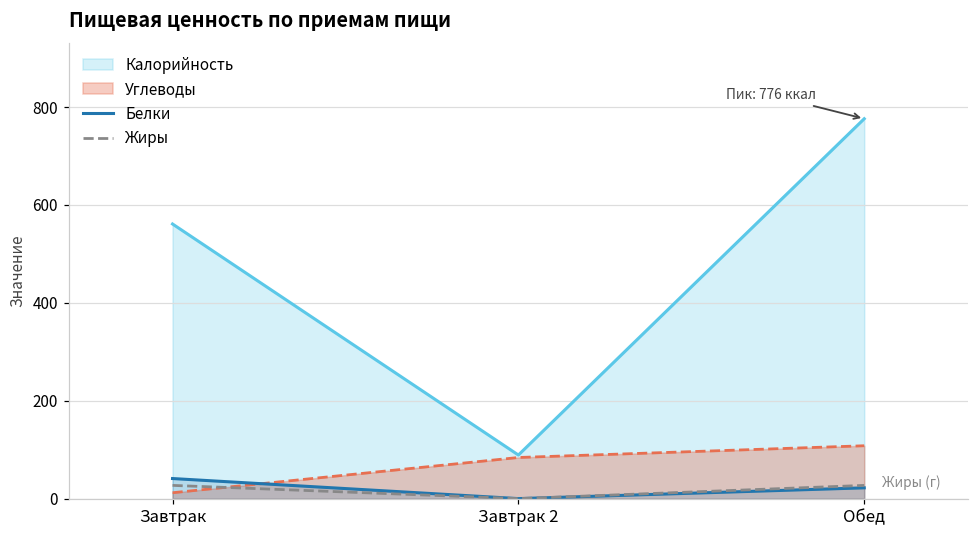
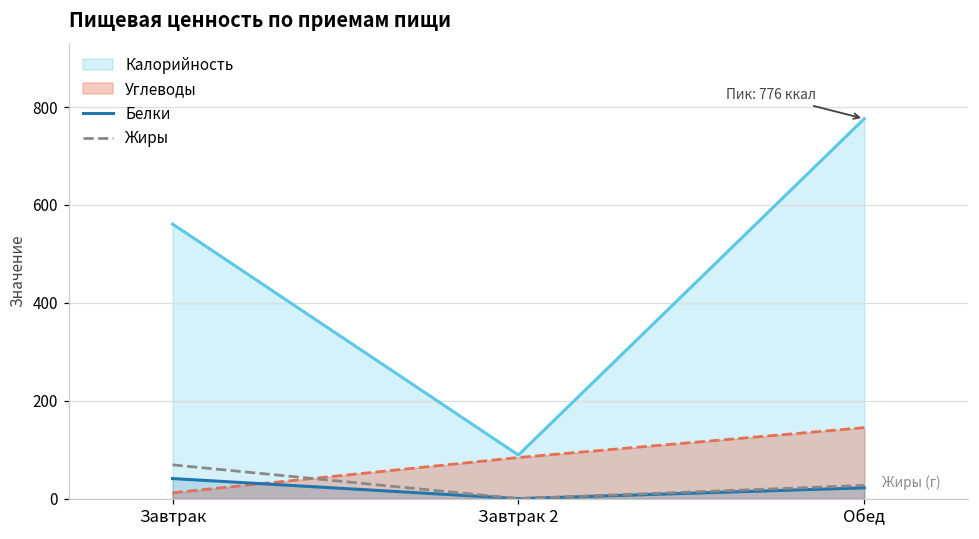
  {
    "Калорийность": {
      "Обед": 776
    },
    "Углеводы": {
      "Завтрак": 10,
-     "Обед": 110
+     "Обед": 150
    },
    "Белки": {
      "Завтрак": 40
    },
    "Жиры": {
-     "Завтрак": 30
+     "Завтрак": 70
    }
  }
